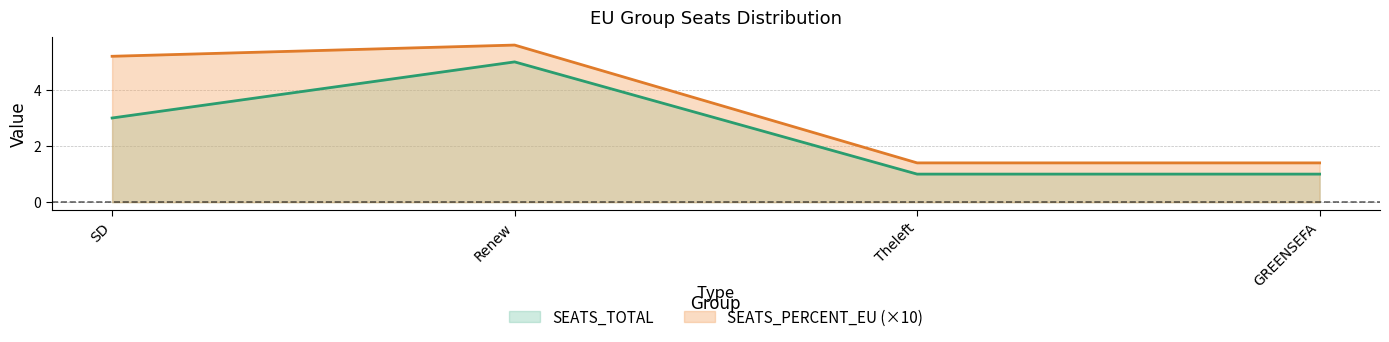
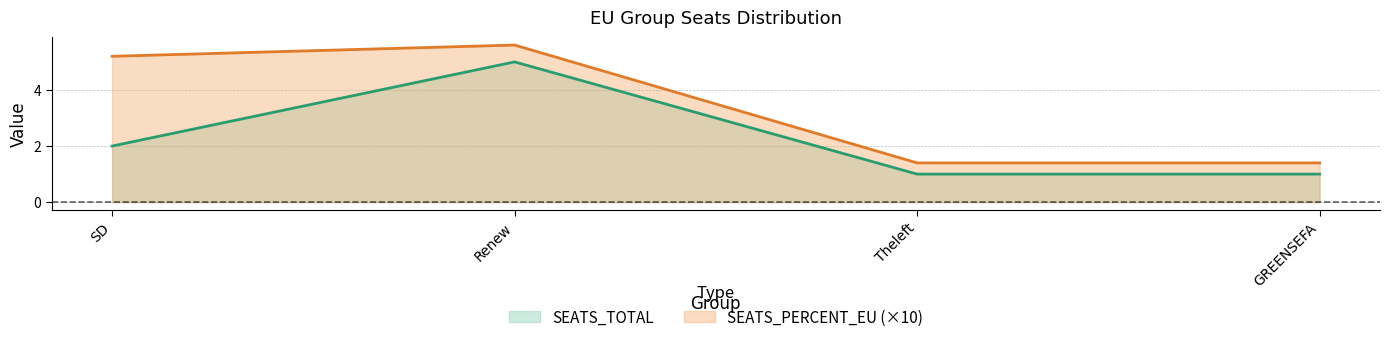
  {
    "SEATS_TOTAL": {
-     "SD": 3,
+     "SD": 2,
      "Renew": 5,
      "Theleft": 1,
      "GREENSEFA": 1
    },
    "SEATS_PERCENT_EU (×10)": {
      "SD": 5.2,
      "Renew": 5.6,
      "Theleft": 1.4,
      "GREENSEFA": 1.4
    }
  }
